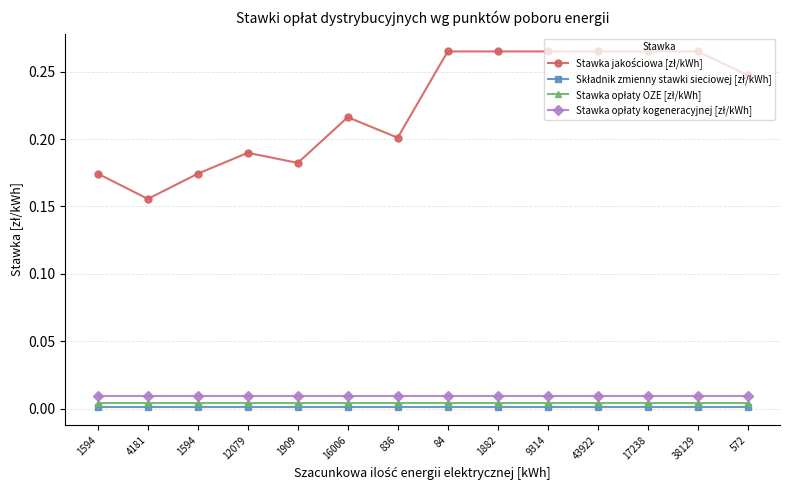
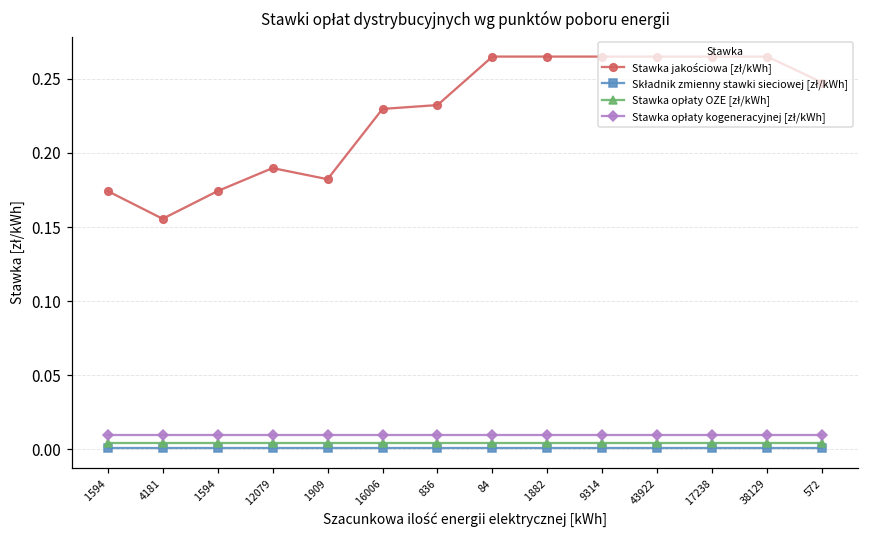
  {
    "Stawka jakościowa [zł/kWh]": {
      "4181": 0.156,
      "12079": 0.190,
      "1909": 0.182,
-     "16006": 0.216,
-     "836": 0.201,
+     "16006": 0.230,
+     "836": 0.232,
      "84": 0.265,
      "1882": 0.265
    },
    "Składnik zmienny stawki sieciowej [zł/kWh]": {
      "4181": 0.001,
      "12079": 0.001,
      "1909": 0.001,
      "16006": 0.001,
      "836": 0.001,
      "84": 0.001,
      "1882": 0.001,
      "9314": 0.001,
      "43922": 0.001,
      "17238": 0.001,
      "38129": 0.001,
      "572": 0.001
    },
    "Stawka opłaty OZE [zł/kWh]": {
      "4181": 0.004,
      "12079": 0.004,
      "1909": 0.004,
      "16006": 0.004,
      "836": 0.004,
      "84": 0.004,
      "1882": 0.004,
      "9314": 0.004,
      "43922": 0.004,
      "17238": 0.004,
      "38129": 0.004,
      "572": 0.004
    },
    "Stawka opłaty kogeneracyjnej [zł/kWh]": {
      "4181": 0.010,
      "12079": 0.010,
      "1909": 0.010,
      "16006": 0.010,
      "836": 0.010,
      "84": 0.010,
      "1882": 0.010,
      "9314": 0.010,
      "43922": 0.010,
      "17238": 0.010,
      "38129": 0.010,
      "572": 0.010
    }
  }
